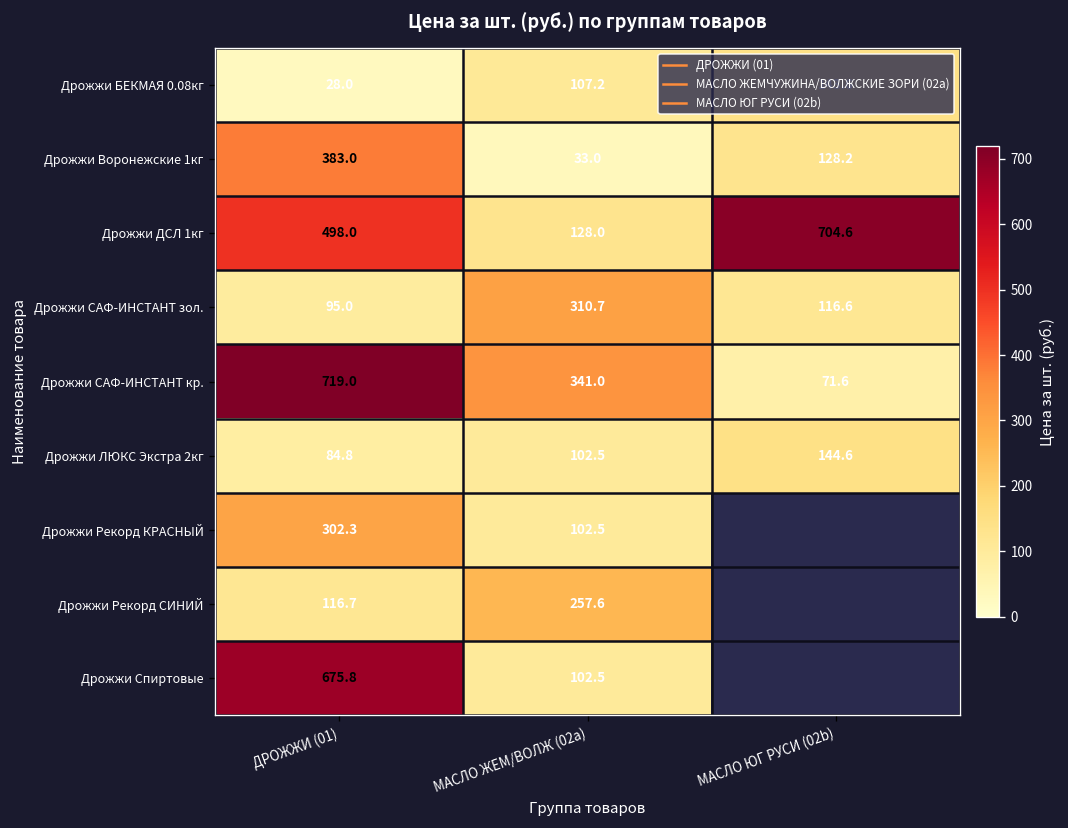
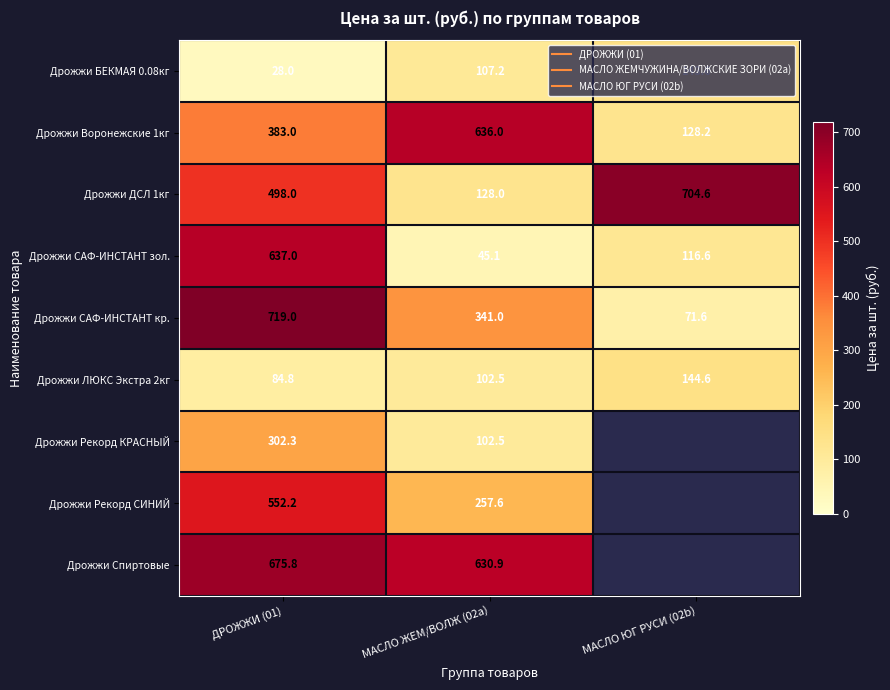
  {
    "Дрожжи БЕКМАЯ 0.08кг": {
      "ДРОЖЖИ (01)": 28.0,
      "МАСЛО ЖЕМ/ВОЛЖ (02a)": 107.2
    },
    "Дрожжи Воронежские 1кг": {
      "ДРОЖЖИ (01)": 383.0,
-     "МАСЛО ЖЕМ/ВОЛЖ (02a)": 33.0,
+     "МАСЛО ЖЕМ/ВОЛЖ (02a)": 636.0,
      "МАСЛО ЮГ РУСИ (02b)": 128.2
    },
    "Дрожжи ДСЛ 1кг": {
      "ДРОЖЖИ (01)": 498.0,
      "МАСЛО ЖЕМ/ВОЛЖ (02a)": 128.0,
      "МАСЛО ЮГ РУСИ (02b)": 704.6
    },
    "Дрожжи САФ-ИНСТАНТ зол.": {
-     "ДРОЖЖИ (01)": 95.0,
-     "МАСЛО ЖЕМ/ВОЛЖ (02a)": 310.7,
+     "ДРОЖЖИ (01)": 637.0,
+     "МАСЛО ЖЕМ/ВОЛЖ (02a)": 45.1,
      "МАСЛО ЮГ РУСИ (02b)": 116.6
    },
    "Дрожжи САФ-ИНСТАНТ кр.": {
      "ДРОЖЖИ (01)": 719.0,
      "МАСЛО ЖЕМ/ВОЛЖ (02a)": 341.0,
      "МАСЛО ЮГ РУСИ (02b)": 71.6
    },
    "Дрожжи ЛЮКС Экстра 2кг": {
      "ДРОЖЖИ (01)": 84.8,
      "МАСЛО ЖЕМ/ВОЛЖ (02a)": 102.5,
      "МАСЛО ЮГ РУСИ (02b)": 144.6
    },
    "Дрожжи Рекорд КРАСНЫЙ": {
      "ДРОЖЖИ (01)": 302.3,
      "МАСЛО ЖЕМ/ВОЛЖ (02a)": 102.5
    },
    "Дрожжи Рекорд СИНИЙ": {
-     "ДРОЖЖИ (01)": 116.7,
+     "ДРОЖЖИ (01)": 552.2,
      "МАСЛО ЖЕМ/ВОЛЖ (02a)": 257.6
    },
    "Дрожжи Спиртовые": {
      "ДРОЖЖИ (01)": 675.8,
-     "МАСЛО ЖЕМ/ВОЛЖ (02a)": 102.5
+     "МАСЛО ЖЕМ/ВОЛЖ (02a)": 630.9
    }
  }
